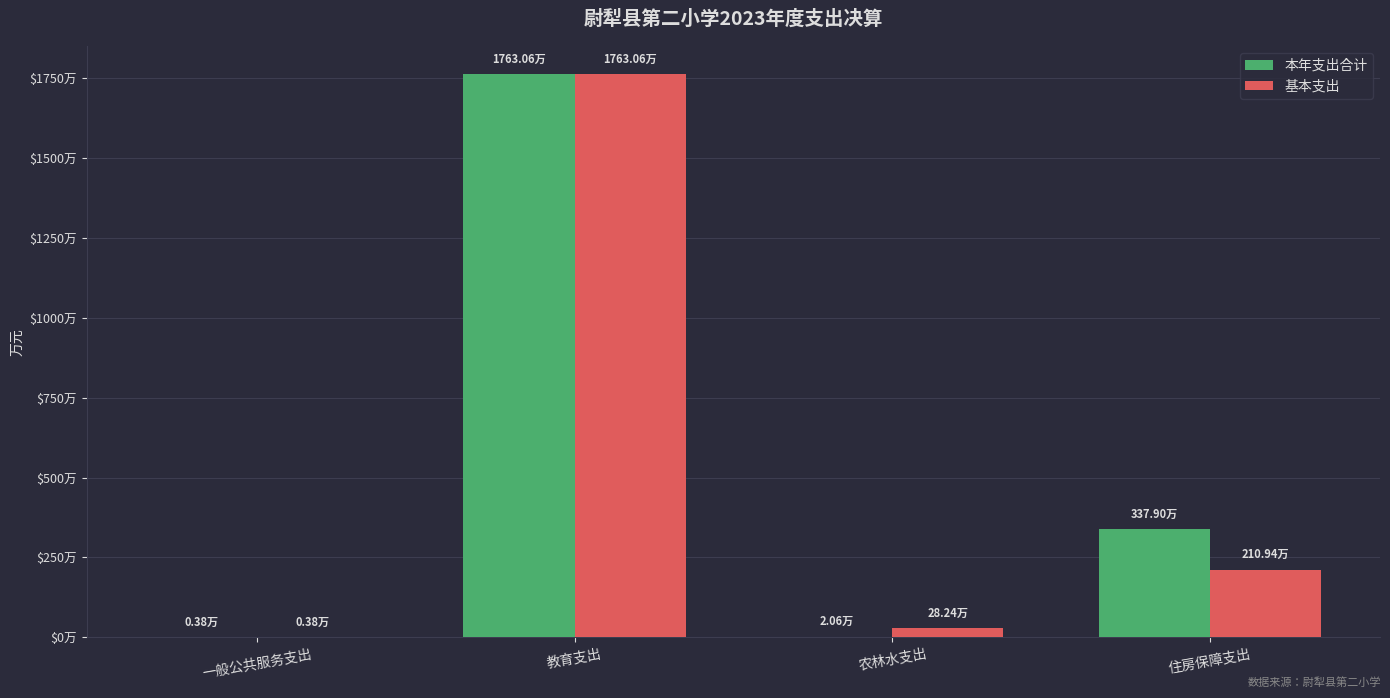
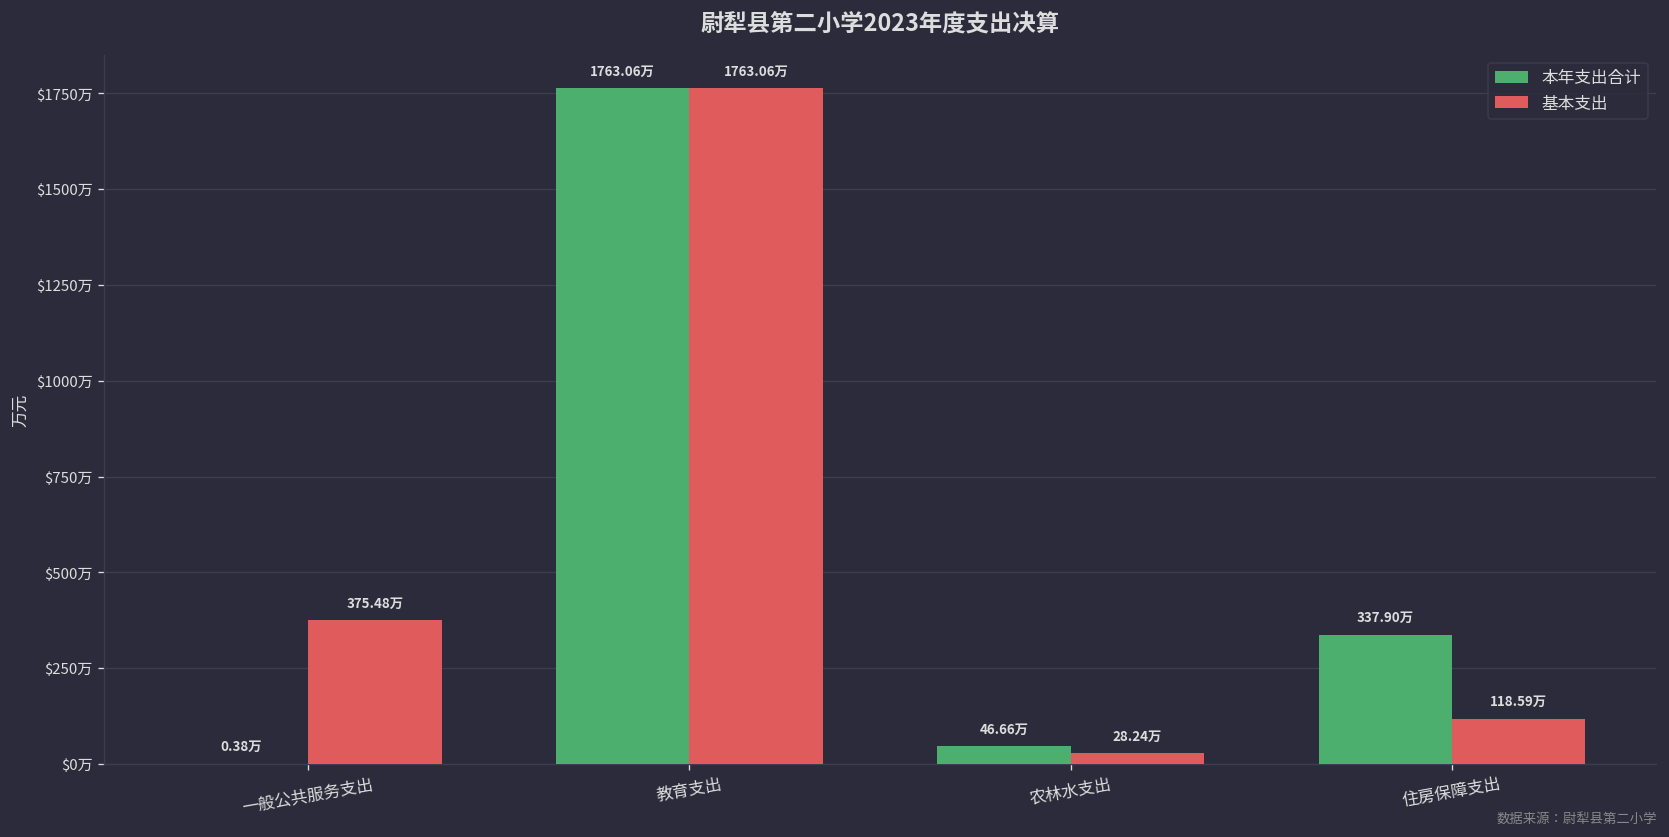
  {
    "本年支出合计": {
      "一般公共服务支出": "0.38万",
      "教育支出": "1763.06万",
-     "农林水支出": "2.06万",
+     "农林水支出": "46.66万",
      "住房保障支出": "337.90万"
    },
    "基本支出": {
-     "一般公共服务支出": "0.38万",
+     "一般公共服务支出": "375.48万",
      "教育支出": "1763.06万",
      "农林水支出": "28.24万",
-     "住房保障支出": "210.94万"
+     "住房保障支出": "118.59万"
    }
  }
